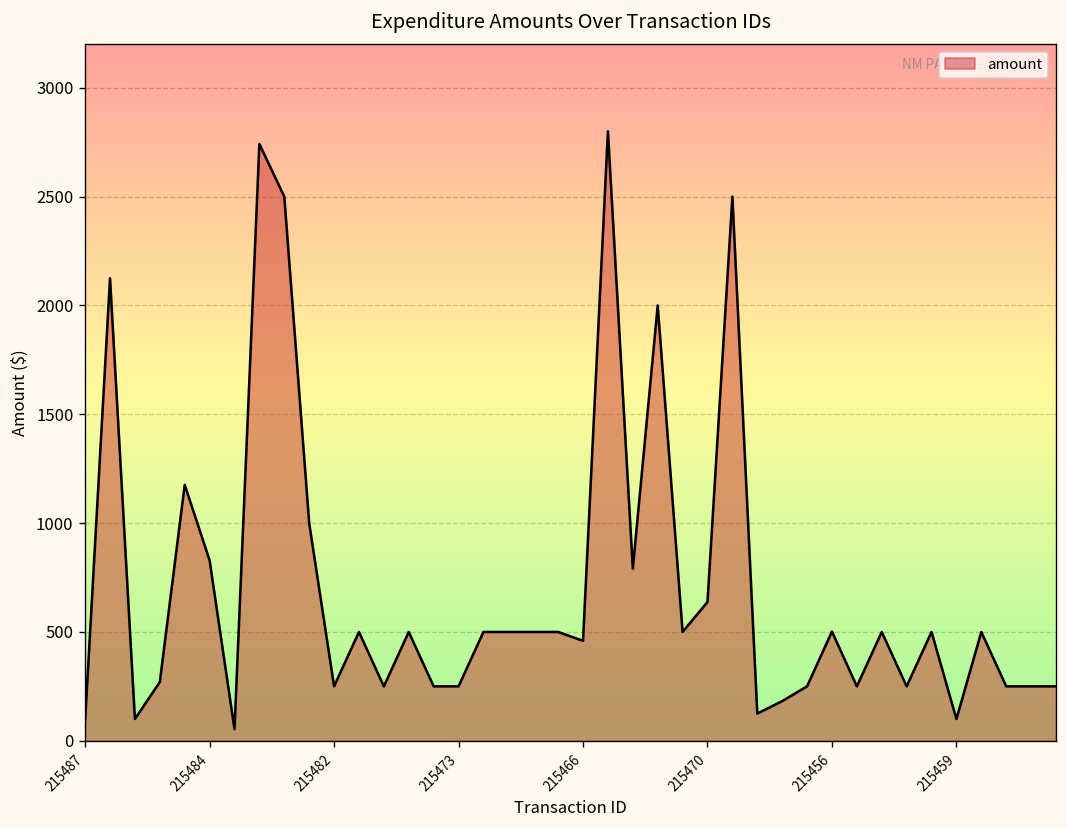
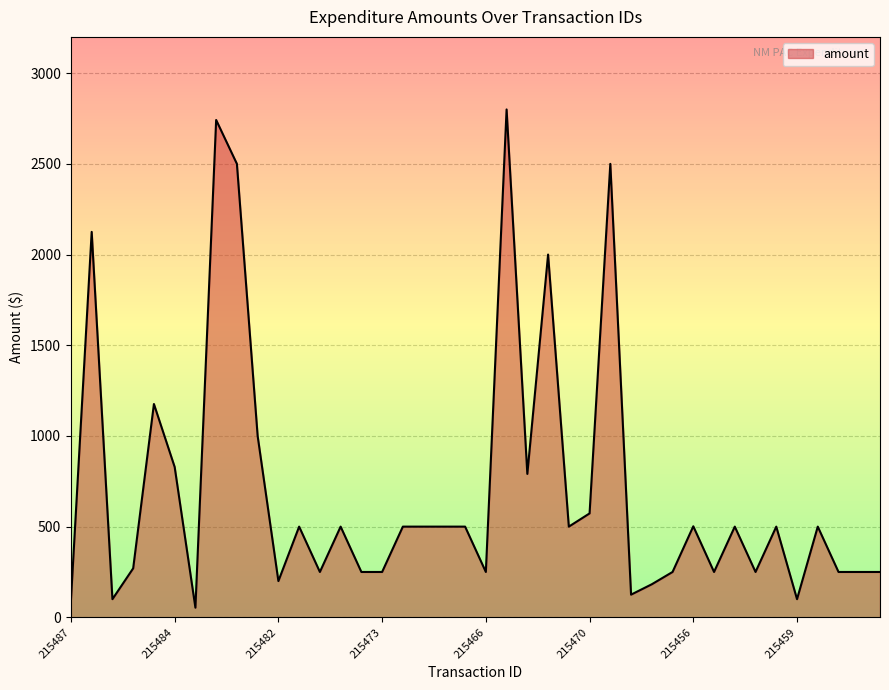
  {
    "215487": 90,
    "215484": 830,
-   "215482": 250,
+   "215482": 200,
    "215473": 250,
-   "215466": 460,
-   "215470": 640,
+   "215466": 250,
+   "215470": 570,
    "215456": 500,
    "215459": 100
  }
